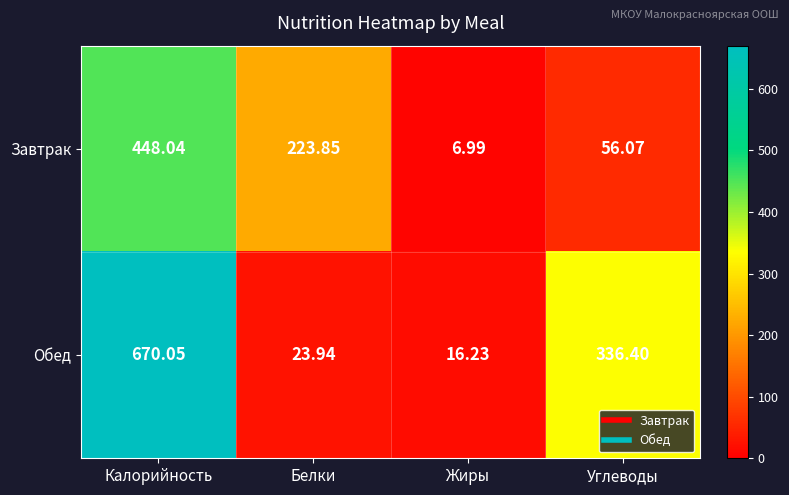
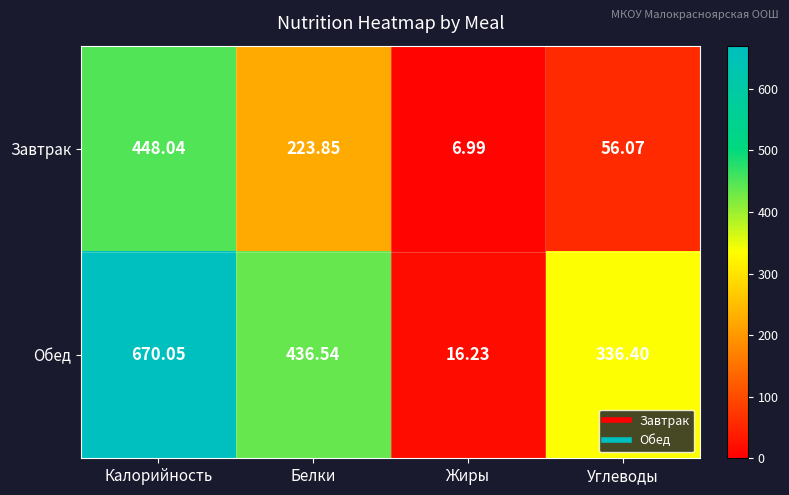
  {
    "Завтрак": {
      "Калорийность": 448.04,
      "Белки": 223.85,
      "Жиры": 6.99,
      "Углеводы": 56.07
    },
    "Обед": {
      "Калорийность": 670.05,
-     "Белки": 23.94,
+     "Белки": 436.54,
      "Жиры": 16.23,
      "Углеводы": 336.40
    }
  }
